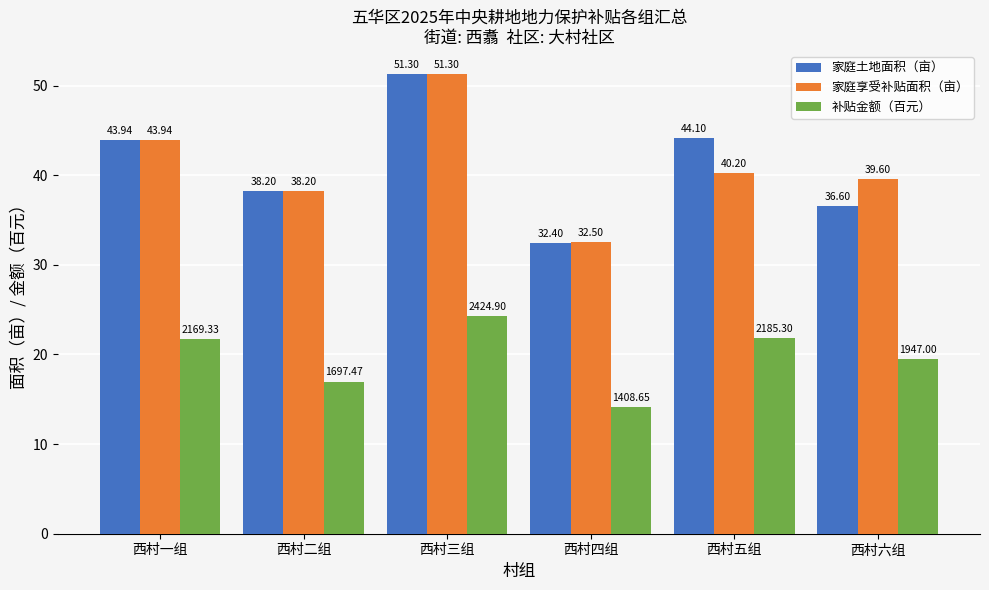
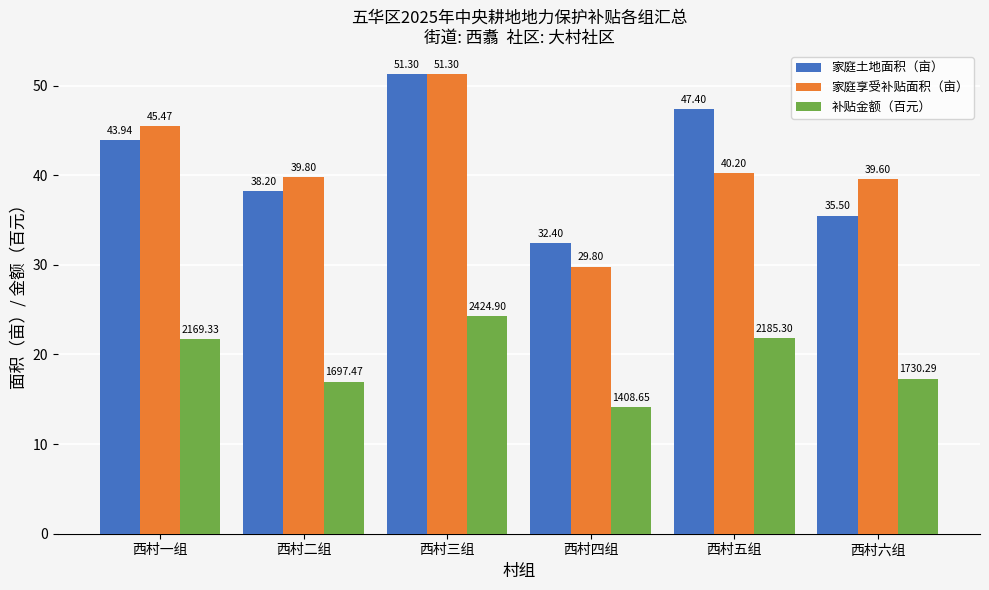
  {
    "家庭土地面积（亩）": {
      "西村一组": 43.94,
      "西村二组": 38.20,
      "西村三组": 51.30,
      "西村四组": 32.40,
-     "西村五组": 44.10,
-     "西村六组": 36.60
+     "西村五组": 47.40,
+     "西村六组": 35.50
    },
    "家庭享受补贴面积（亩）": {
-     "西村一组": 43.94,
-     "西村二组": 38.20,
+     "西村一组": 45.47,
+     "西村二组": 39.80,
      "西村三组": 51.30,
-     "西村四组": 32.50,
+     "西村四组": 29.80,
      "西村五组": 40.20,
      "西村六组": 39.60
    },
    "补贴金额（百元）": {
-     "西村六组": 1947.00
+     "西村六组": 1730.29
    }
  }
